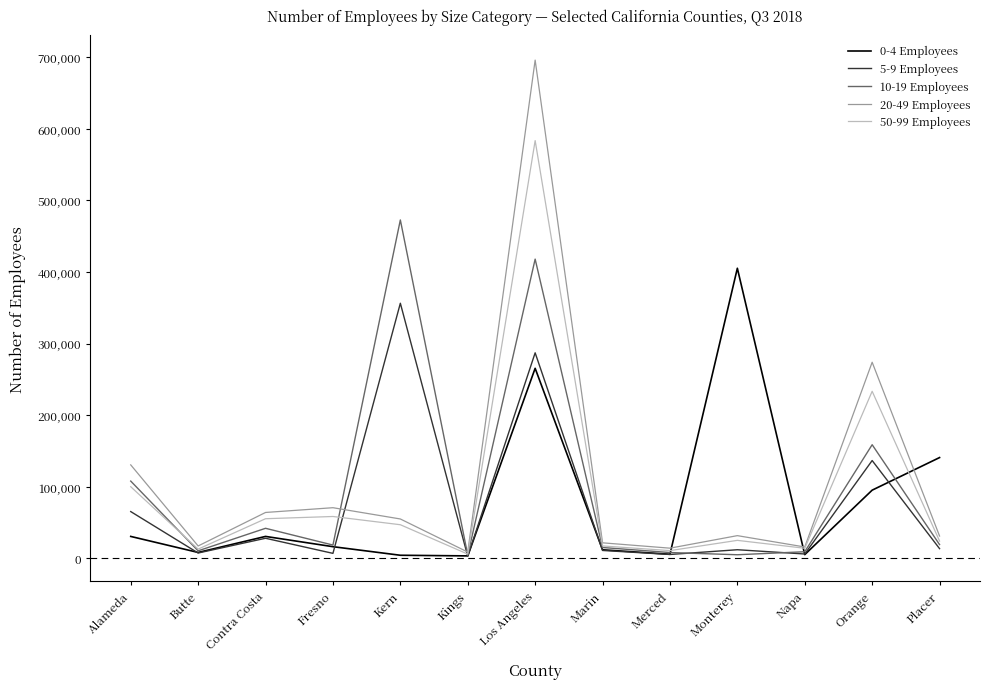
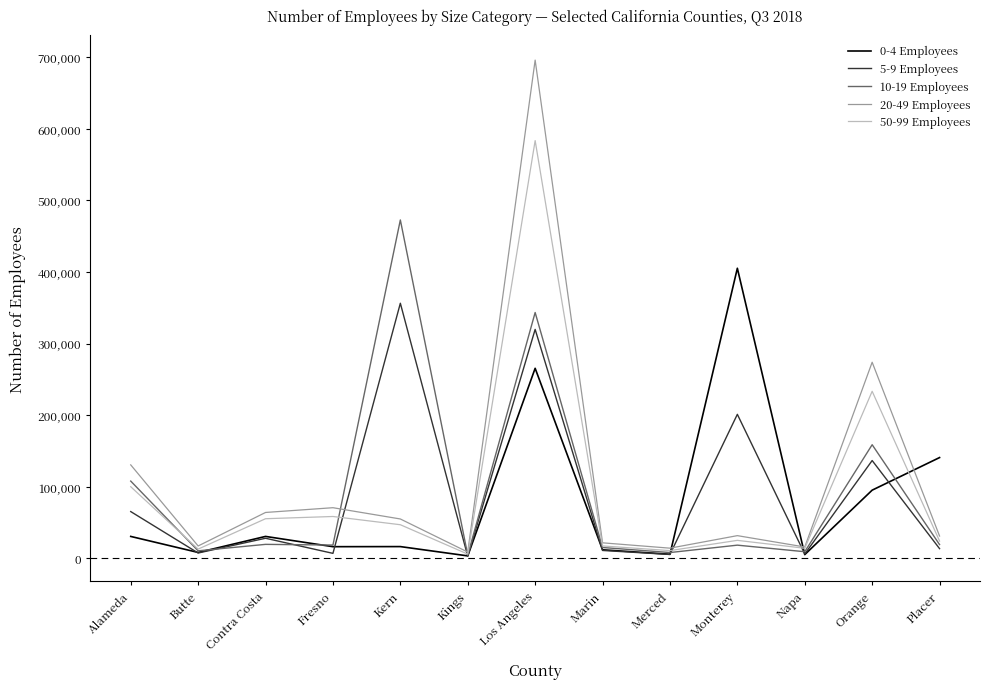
  {
    "0-4 Employees": {
      "Alameda": "30,000",
-     "Kern": "0",
+     "Kern": "20,000",
      "Los Angeles": "270,000",
      "Monterey": "410,000",
      "Orange": "100,000",
      "Placer": "140,000"
    },
    "5-9 Employees": {
      "Alameda": "70,000",
      "Fresno": "10,000",
      "Kern": "360,000",
-     "Los Angeles": "290,000",
-     "Monterey": "10,000",
+     "Los Angeles": "320,000",
+     "Monterey": "200,000",
      "Orange": "140,000",
      "Placer": "10,000"
    },
    "10-19 Employees": {
      "Alameda": "110,000",
-     "Contra Costa": "40,000",
+     "Contra Costa": "20,000",
      "Kern": "470,000",
-     "Los Angeles": "420,000",
-     "Monterey": "10,000",
+     "Los Angeles": "340,000",
+     "Monterey": "20,000",
      "Orange": "160,000",
      "Placer": "20,000"
    }
  }
